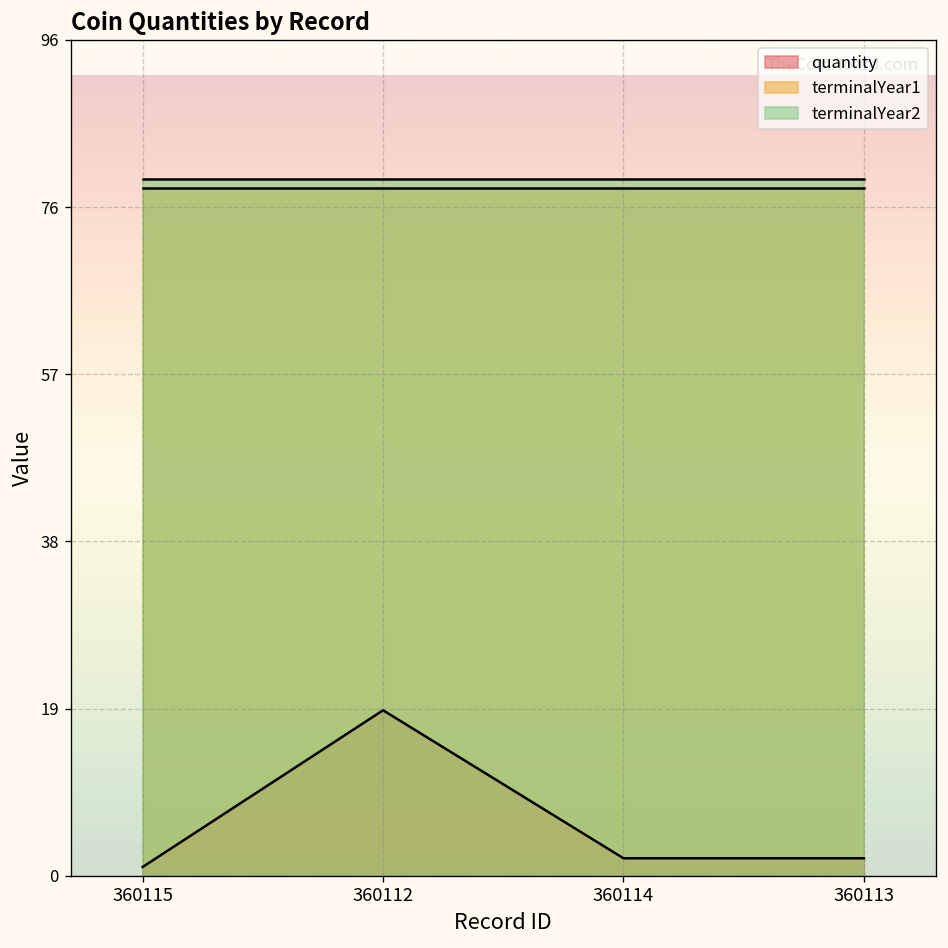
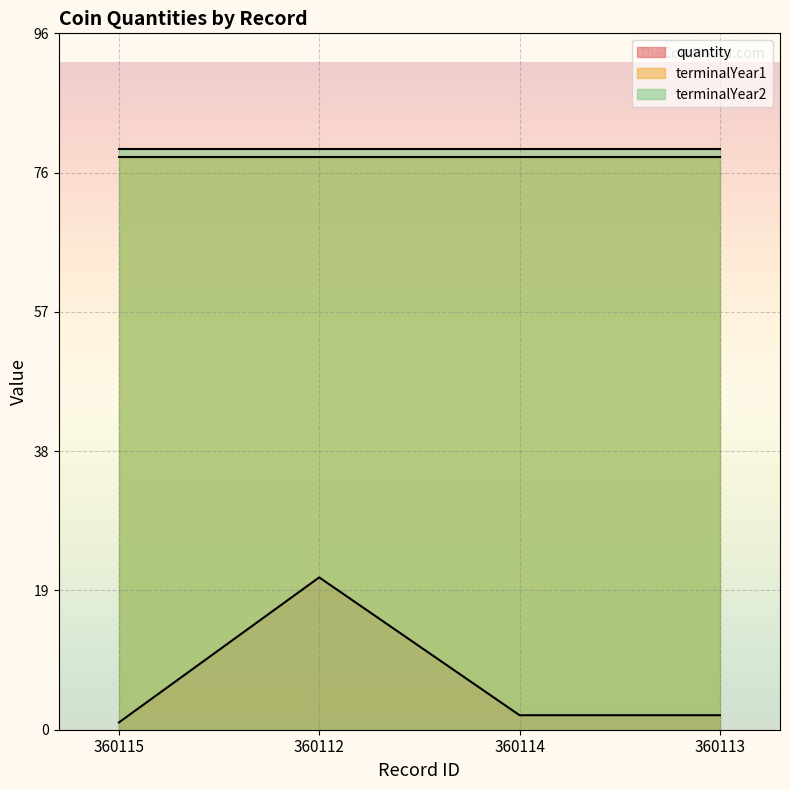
  {
    "quantity": {
      "360115": 1,
-     "360112": 19,
+     "360112": 21,
      "360114": 2,
      "360113": 2
    },
    "terminalYear1": {
      "360115": 79,
      "360112": 79,
      "360114": 79,
      "360113": 79
    },
    "terminalYear2": {
      "360115": 80,
      "360112": 80,
      "360114": 80,
      "360113": 80
    }
  }
